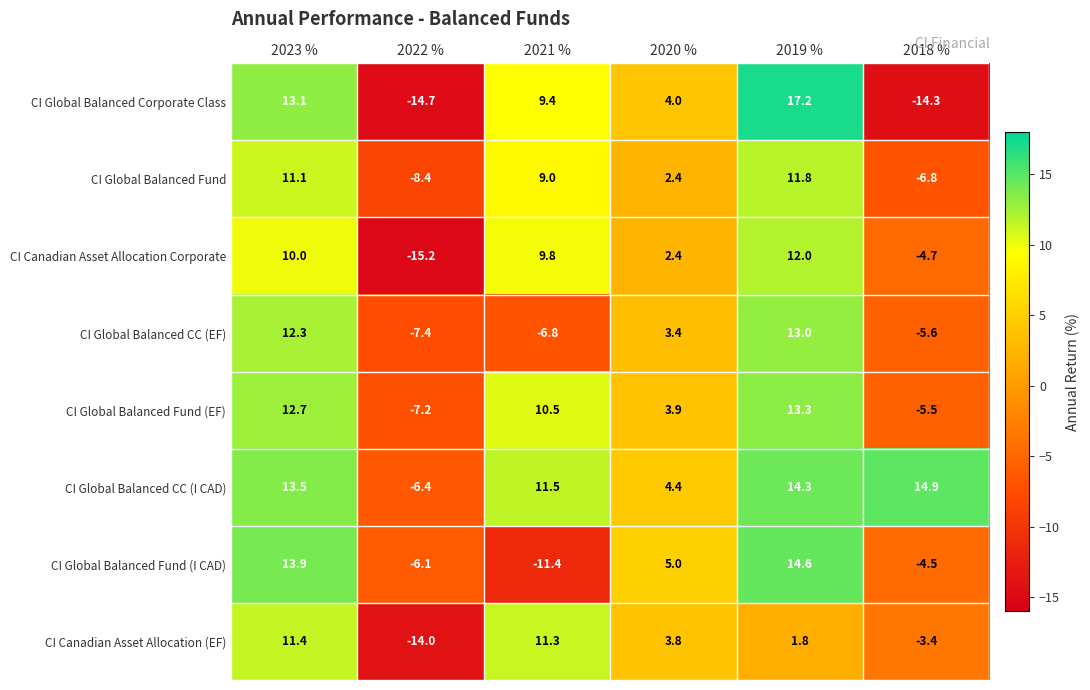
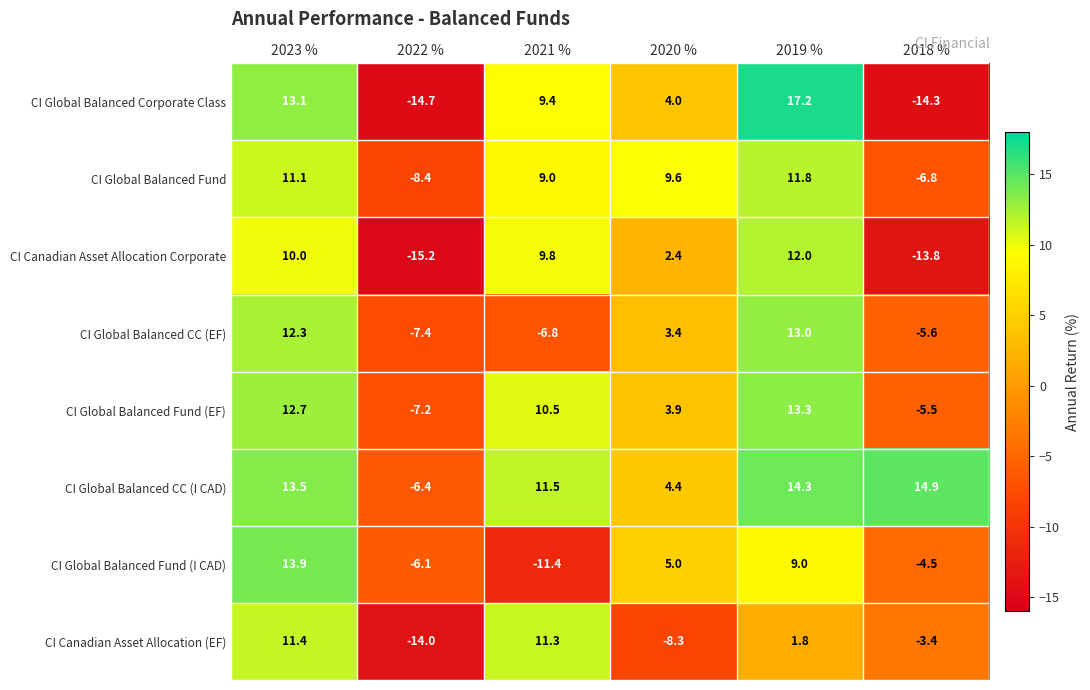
  {
    "CI Global Balanced Corporate Class": {
      "2023 %": 13.1,
      "2022 %": -14.7,
      "2021 %": 9.4,
      "2020 %": 4.0,
      "2019 %": 17.2,
      "2018 %": -14.3
    },
    "CI Global Balanced Fund": {
      "2023 %": 11.1,
      "2022 %": -8.4,
      "2021 %": 9.0,
-     "2020 %": 2.4,
+     "2020 %": 9.6,
      "2019 %": 11.8,
      "2018 %": -6.8
    },
    "CI Canadian Asset Allocation Corporate": {
      "2023 %": 10.0,
      "2022 %": -15.2,
      "2021 %": 9.8,
      "2020 %": 2.4,
      "2019 %": 12.0,
-     "2018 %": -4.7
+     "2018 %": -13.8
    },
    "CI Global Balanced CC (EF)": {
      "2023 %": 12.3,
      "2022 %": -7.4,
      "2021 %": -6.8,
      "2020 %": 3.4,
      "2019 %": 13.0,
      "2018 %": -5.6
    },
    "CI Global Balanced Fund (EF)": {
      "2023 %": 12.7,
      "2022 %": -7.2,
      "2021 %": 10.5,
      "2020 %": 3.9,
      "2019 %": 13.3,
      "2018 %": -5.5
    },
    "CI Global Balanced CC (I CAD)": {
      "2023 %": 13.5,
      "2022 %": -6.4,
      "2021 %": 11.5,
      "2020 %": 4.4,
      "2019 %": 14.3,
      "2018 %": 14.9
    },
    "CI Global Balanced Fund (I CAD)": {
      "2023 %": 13.9,
      "2022 %": -6.1,
      "2021 %": -11.4,
      "2020 %": 5.0,
-     "2019 %": 14.6,
+     "2019 %": 9.0,
      "2018 %": -4.5
    },
    "CI Canadian Asset Allocation (EF)": {
      "2023 %": 11.4,
      "2022 %": -14.0,
      "2021 %": 11.3,
-     "2020 %": 3.8,
+     "2020 %": -8.3,
      "2019 %": 1.8,
      "2018 %": -3.4
    }
  }
